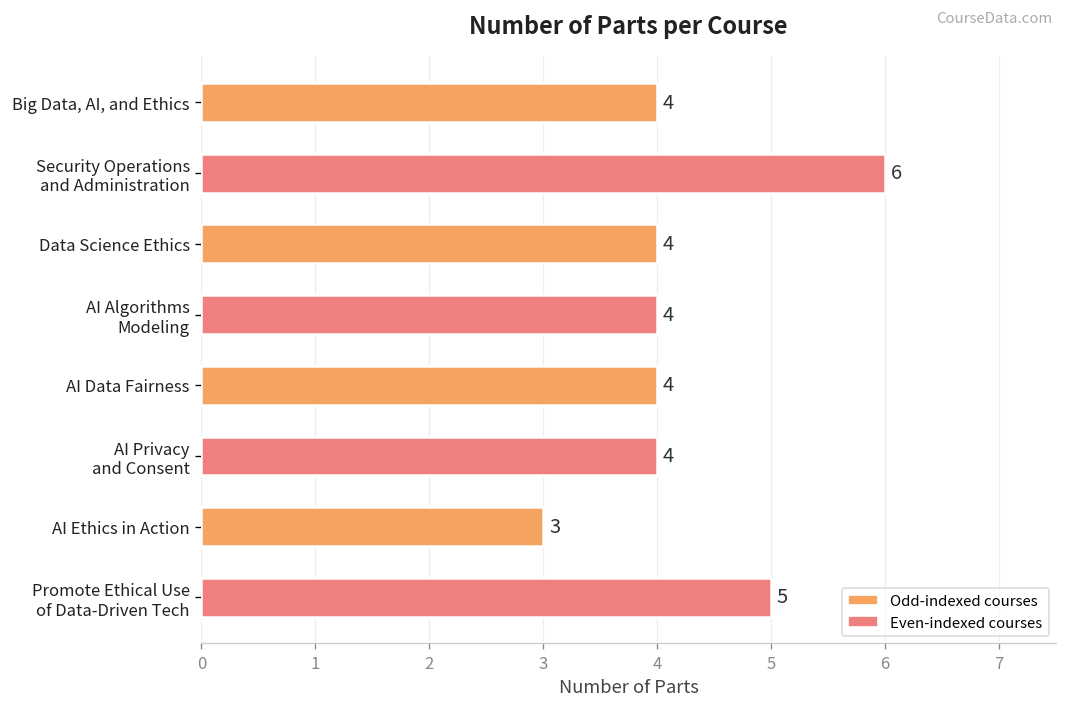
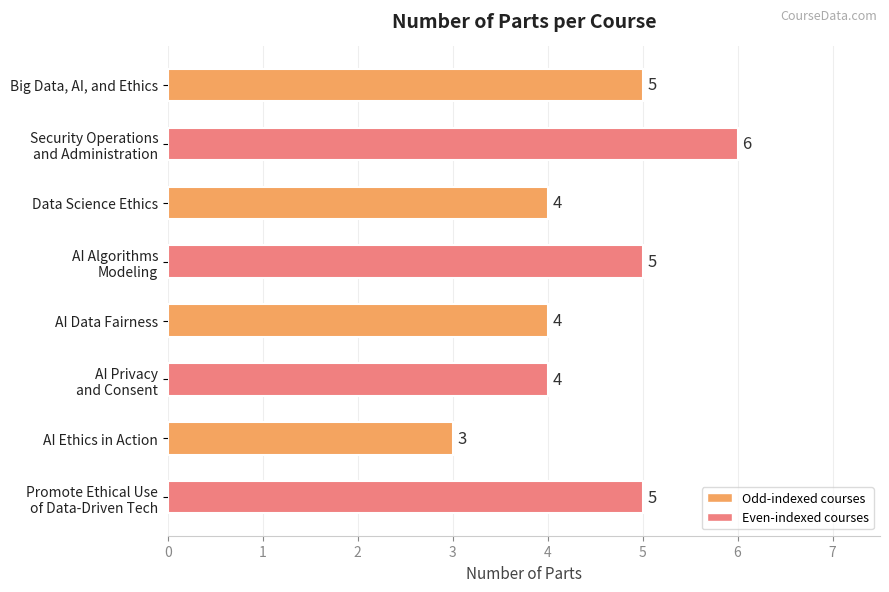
  {
-   "Big Data, AI, and Ethics": 4,
+   "Big Data, AI, and Ethics": 5,
    "Security Operations and Administration": 6,
    "Data Science Ethics": 4,
-   "AI Algorithms Modeling": 4,
+   "AI Algorithms Modeling": 5,
    "AI Data Fairness": 4,
    "AI Privacy and Consent": 4,
    "AI Ethics in Action": 3,
    "Promote Ethical Use of Data-Driven Tech": 5
  }
